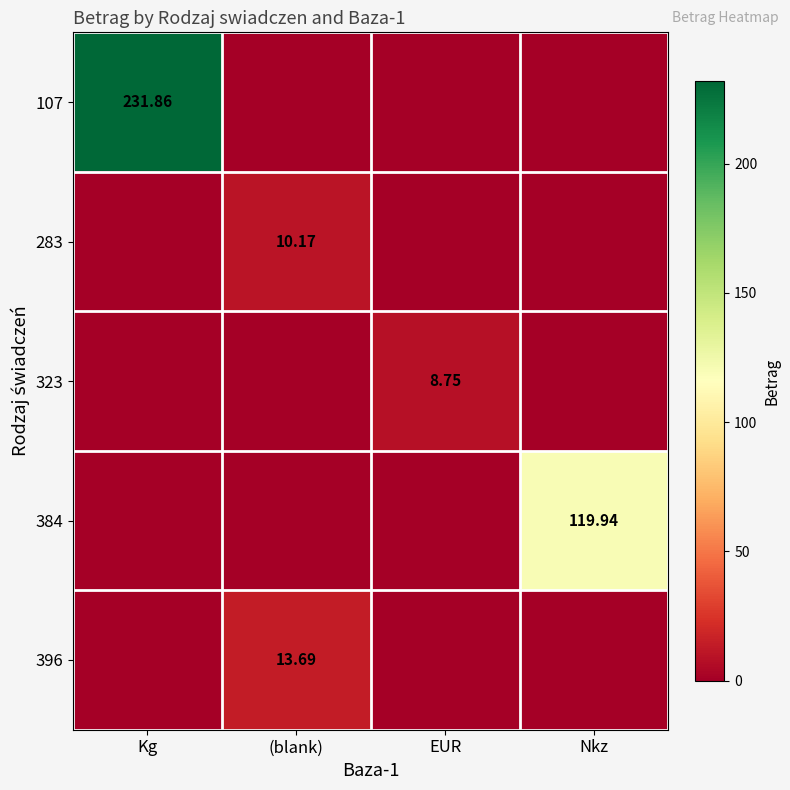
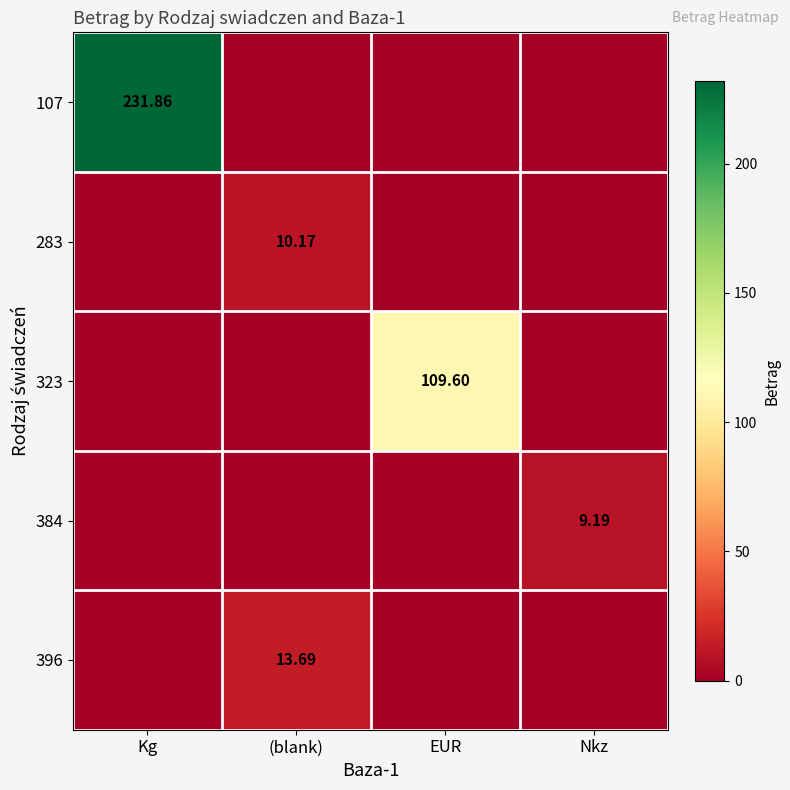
  {
    "107": {
      "Kg": 231.86
    },
    "283": {
      "(blank)": 10.17
    },
    "323": {
-     "EUR": 8.75
+     "EUR": 109.60
    },
    "384": {
-     "Nkz": 119.94
+     "Nkz": 9.19
    },
    "396": {
      "(blank)": 13.69
    }
  }
